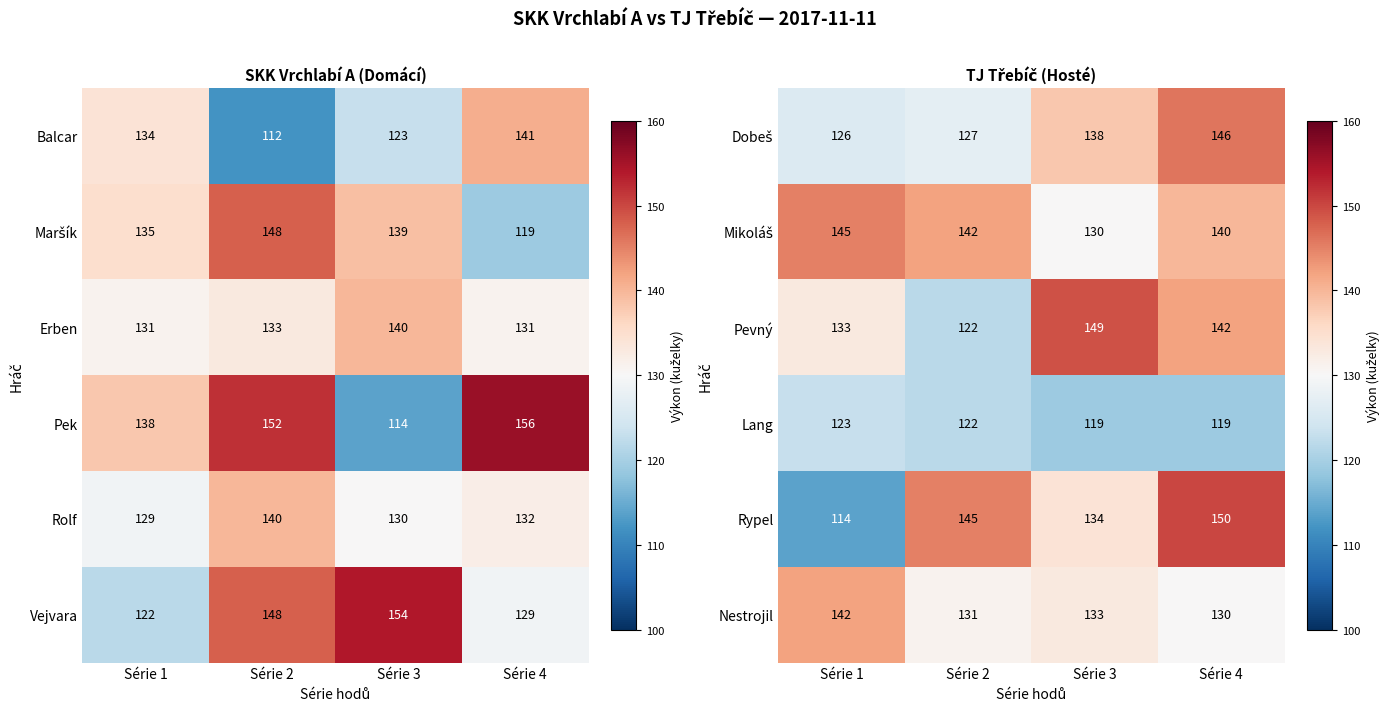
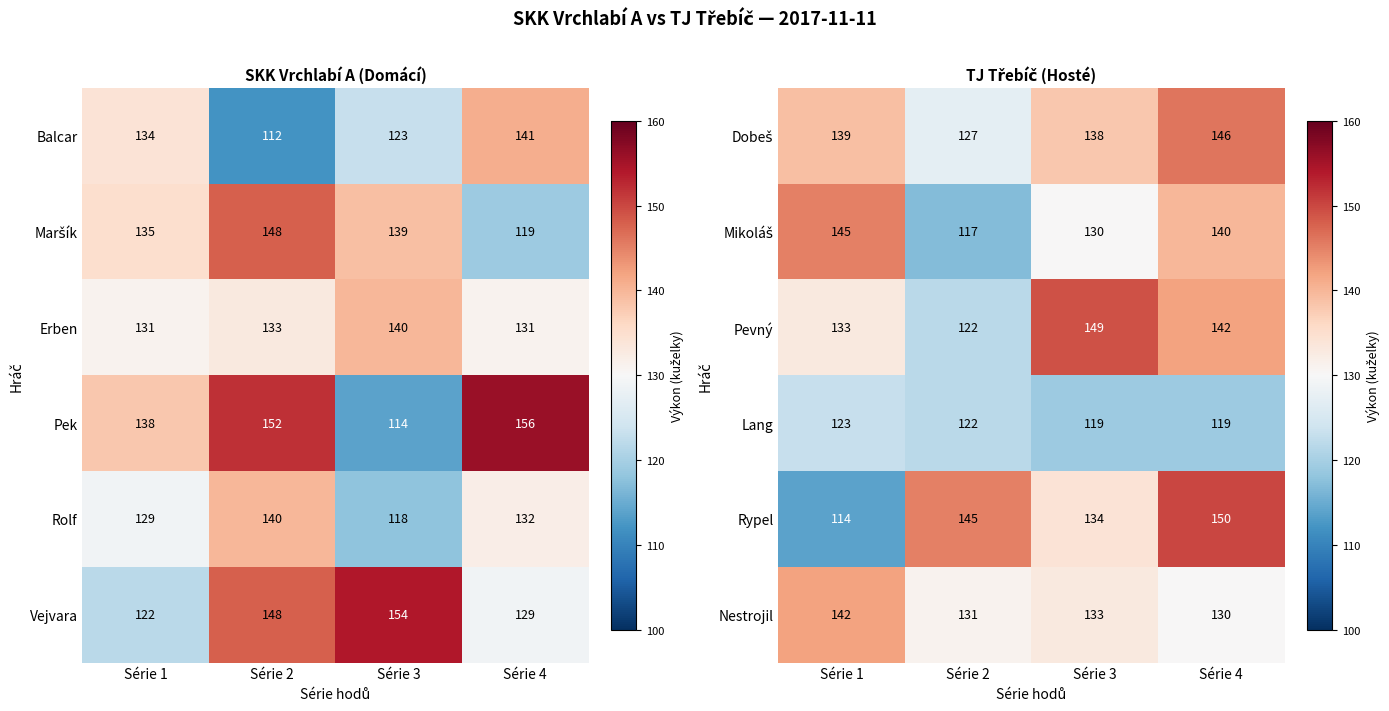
  {
    "SKK Vrchlabí A (Domácí)": {
      "Balcar": {
        "Série 1": 134,
        "Série 2": 112,
        "Série 3": 123,
        "Série 4": 141
      },
      "Maršík": {
        "Série 1": 135,
        "Série 2": 148,
        "Série 3": 139,
        "Série 4": 119
      },
      "Erben": {
        "Série 1": 131,
        "Série 2": 133,
        "Série 3": 140,
        "Série 4": 131
      },
      "Pek": {
        "Série 1": 138,
        "Série 2": 152,
        "Série 3": 114,
        "Série 4": 156
      },
      "Rolf": {
        "Série 1": 129,
        "Série 2": 140,
-       "Série 3": 130,
+       "Série 3": 118,
        "Série 4": 132
      },
      "Vejvara": {
        "Série 1": 122,
        "Série 2": 148,
        "Série 3": 154,
        "Série 4": 129
      }
    },
    "TJ Třebíč (Hosté)": {
      "Dobeš": {
-       "Série 1": 126,
+       "Série 1": 139,
        "Série 2": 127,
        "Série 3": 138,
        "Série 4": 146
      },
      "Mikoláš": {
        "Série 1": 145,
-       "Série 2": 142,
+       "Série 2": 117,
        "Série 3": 130,
        "Série 4": 140
      },
      "Pevný": {
        "Série 1": 133,
        "Série 2": 122,
        "Série 3": 149,
        "Série 4": 142
      },
      "Lang": {
        "Série 1": 123,
        "Série 2": 122,
        "Série 3": 119,
        "Série 4": 119
      },
      "Rypel": {
        "Série 1": 114,
        "Série 2": 145,
        "Série 3": 134,
        "Série 4": 150
      },
      "Nestrojil": {
        "Série 1": 142,
        "Série 2": 131,
        "Série 3": 133,
        "Série 4": 130
      }
    }
  }
